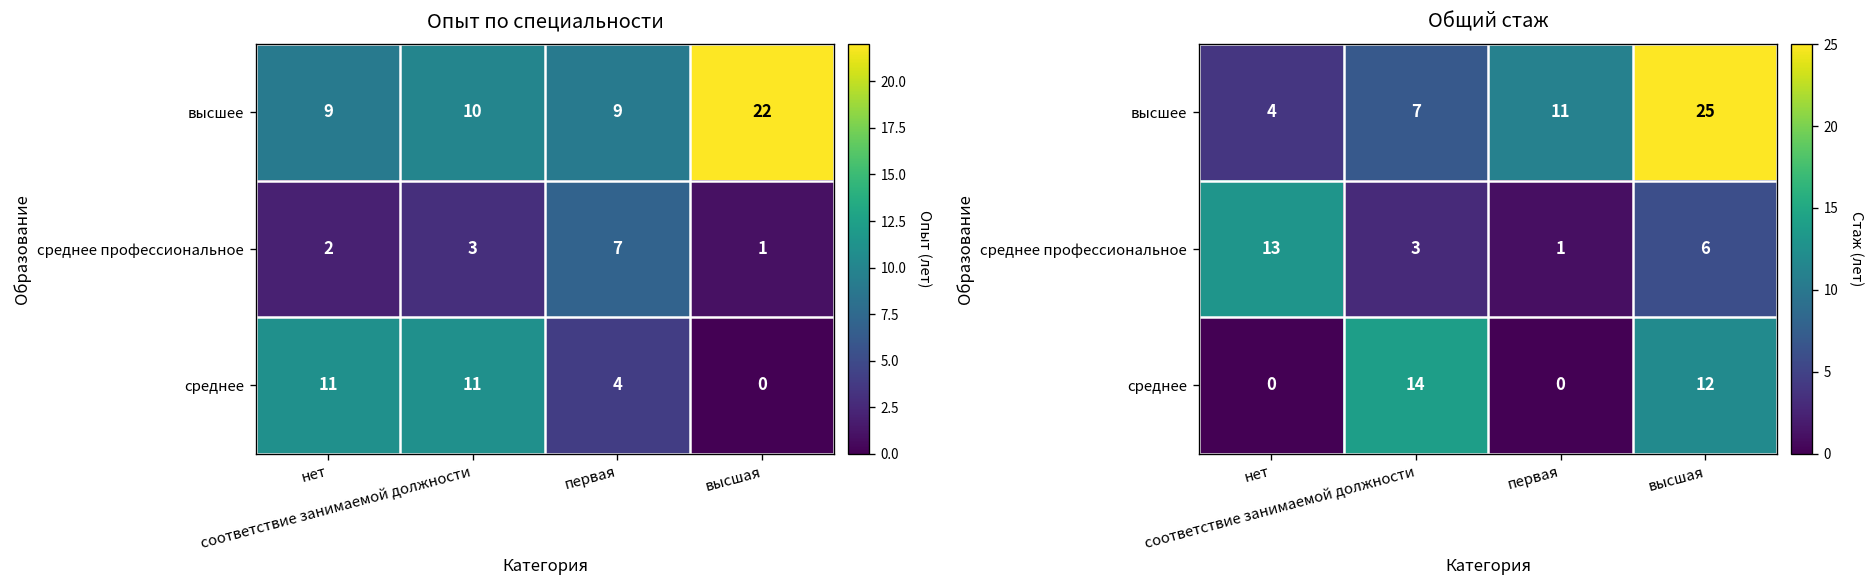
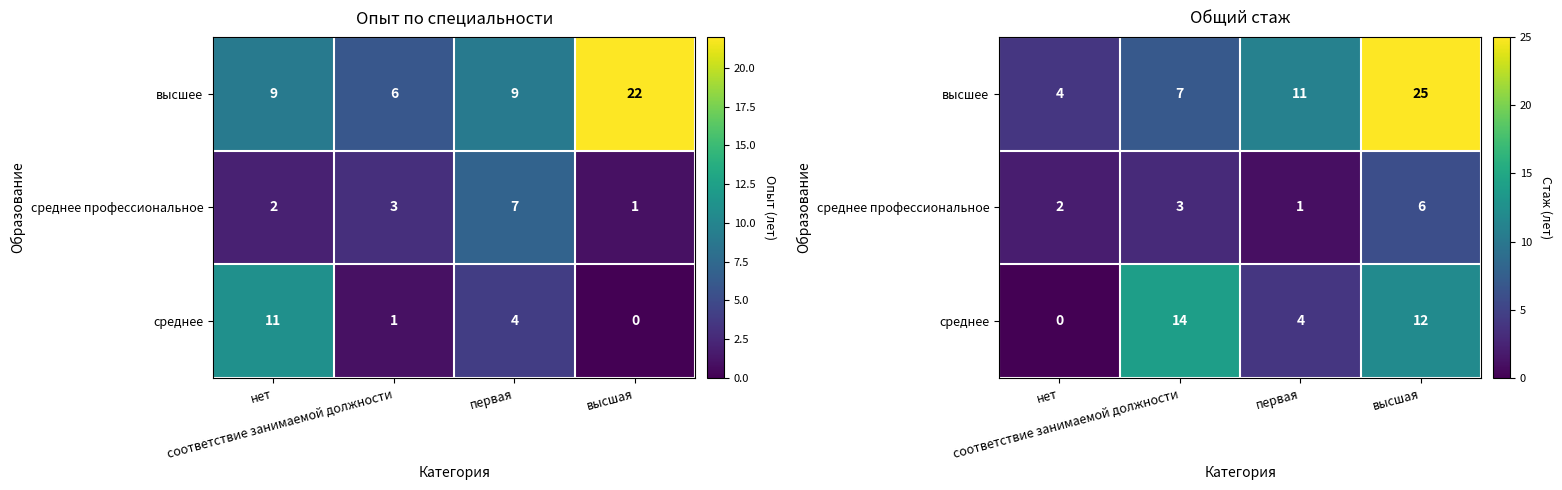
  {
    "Опыт по специальности": {
      "высшее": {
        "нет": 9,
-       "соответствие занимаемой должности": 10,
+       "соответствие занимаемой должности": 6,
        "первая": 9,
        "высшая": 22
      },
      "среднее профессиональное": {
        "нет": 2,
        "соответствие занимаемой должности": 3,
        "первая": 7,
        "высшая": 1
      },
      "среднее": {
        "нет": 11,
-       "соответствие занимаемой должности": 11,
+       "соответствие занимаемой должности": 1,
        "первая": 4,
        "высшая": 0
      }
    },
    "Общий стаж": {
      "высшее": {
        "нет": 4,
        "соответствие занимаемой должности": 7,
        "первая": 11,
        "высшая": 25
      },
      "среднее профессиональное": {
-       "нет": 13,
+       "нет": 2,
        "соответствие занимаемой должности": 3,
        "первая": 1,
        "высшая": 6
      },
      "среднее": {
        "нет": 0,
        "соответствие занимаемой должности": 14,
-       "первая": 0,
+       "первая": 4,
        "высшая": 12
      }
    }
  }
